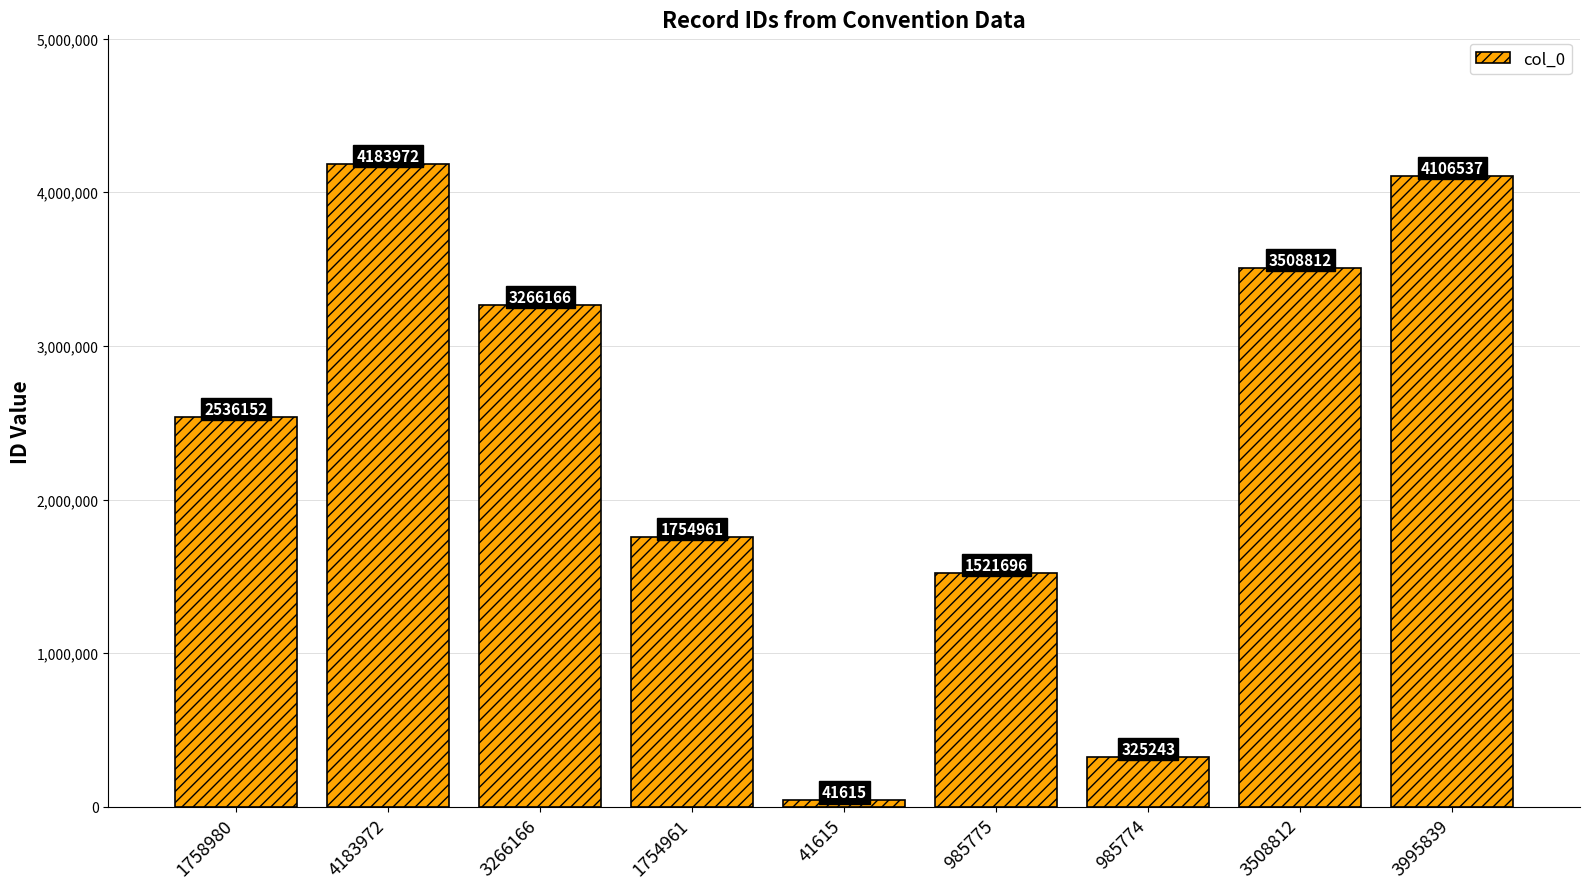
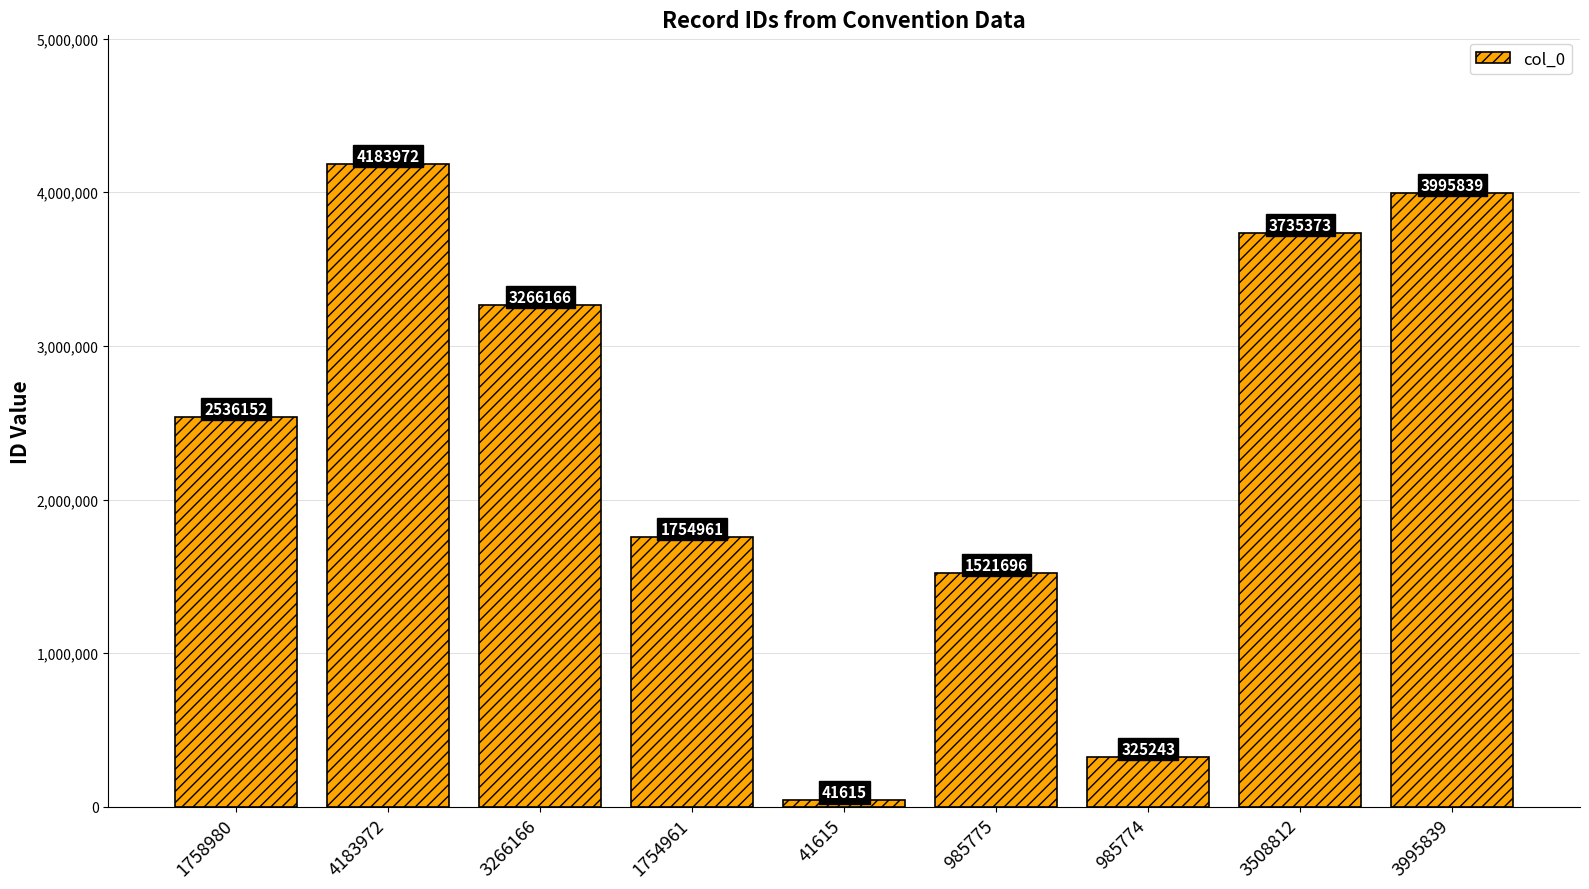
  {
-   "3508812": 3508812,
-   "3995839": 4106537
+   "3508812": 3735373,
+   "3995839": 3995839
  }
